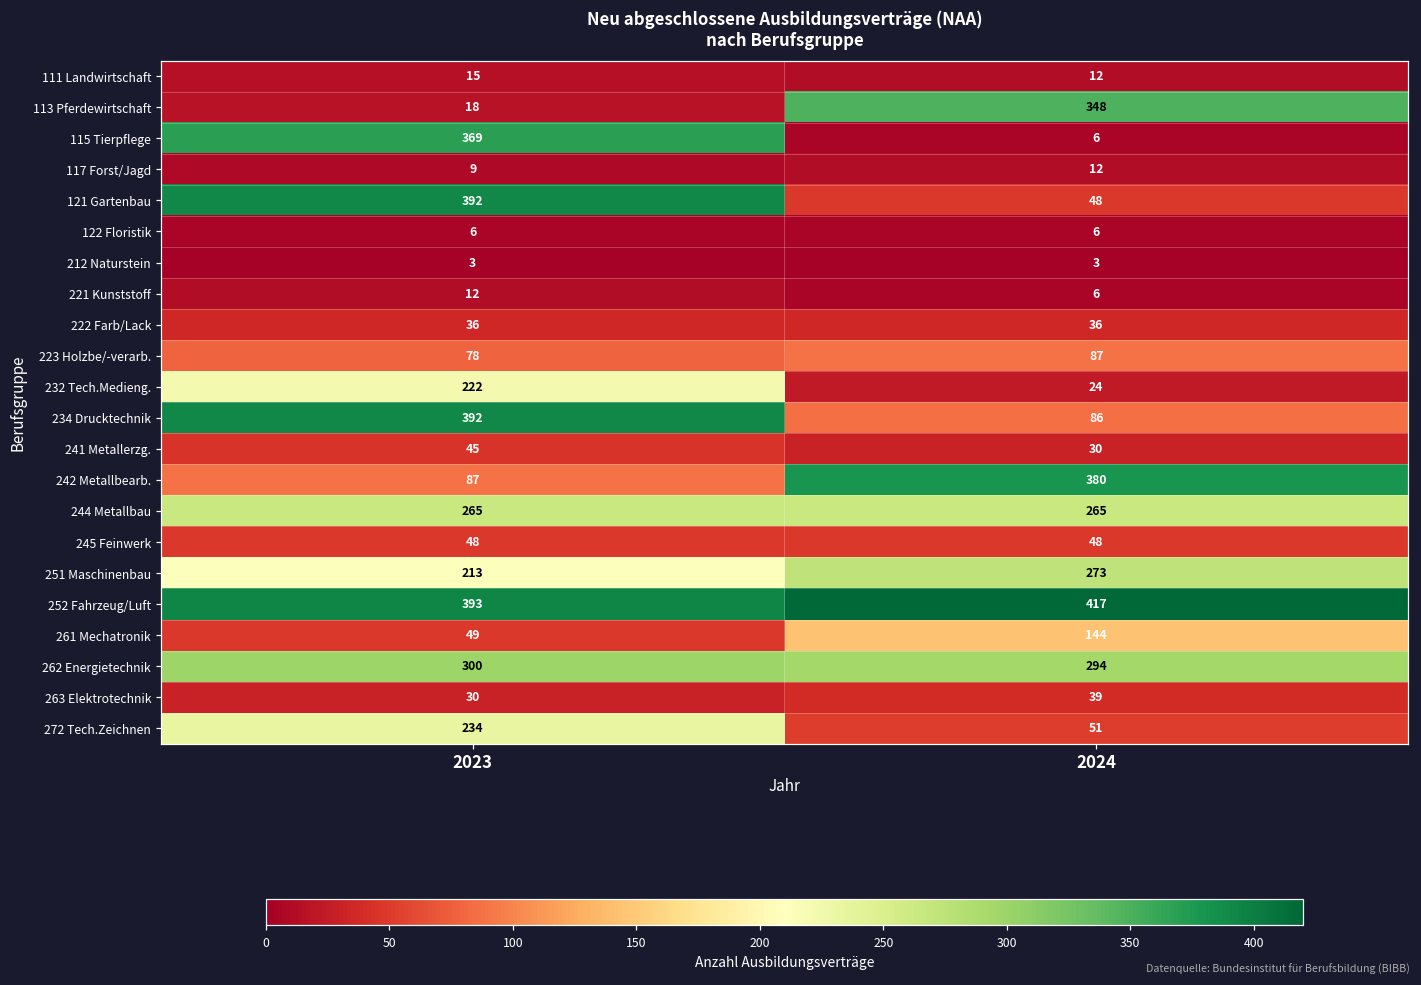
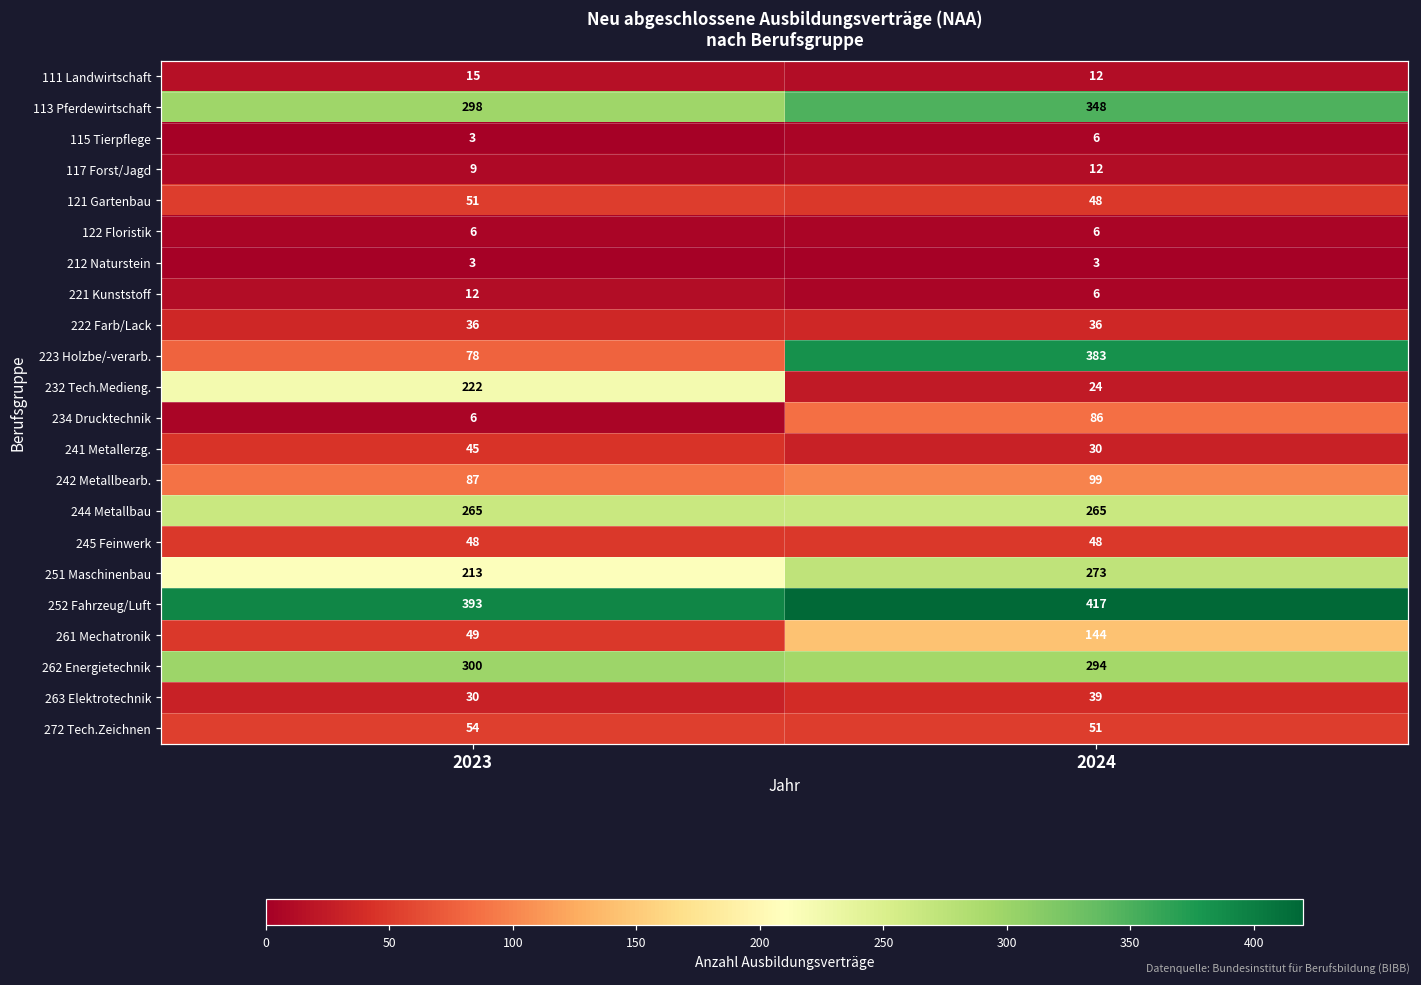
  {
    "111 Landwirtschaft": {
      "2023": 15,
      "2024": 12
    },
    "113 Pferdewirtschaft": {
-     "2023": 18,
+     "2023": 298,
      "2024": 348
    },
    "115 Tierpflege": {
-     "2023": 369,
+     "2023": 3,
      "2024": 6
    },
    "117 Forst/Jagd": {
      "2023": 9,
      "2024": 12
    },
    "121 Gartenbau": {
-     "2023": 392,
+     "2023": 51,
      "2024": 48
    },
    "122 Floristik": {
      "2023": 6,
      "2024": 6
    },
    "212 Naturstein": {
      "2023": 3,
      "2024": 3
    },
    "221 Kunststoff": {
      "2023": 12,
      "2024": 6
    },
    "222 Farb/Lack": {
      "2023": 36,
      "2024": 36
    },
    "223 Holzbe/-verarb.": {
      "2023": 78,
-     "2024": 87
+     "2024": 383
    },
    "232 Tech.Medieng.": {
      "2023": 222,
      "2024": 24
    },
    "234 Drucktechnik": {
-     "2023": 392,
+     "2023": 6,
      "2024": 86
    },
    "241 Metallerzg.": {
      "2023": 45,
      "2024": 30
    },
    "242 Metallbearb.": {
      "2023": 87,
-     "2024": 380
+     "2024": 99
    },
    "244 Metallbau": {
      "2023": 265,
      "2024": 265
    },
    "245 Feinwerk": {
      "2023": 48,
      "2024": 48
    },
    "251 Maschinenbau": {
      "2023": 213,
      "2024": 273
    },
    "252 Fahrzeug/Luft": {
      "2023": 393,
      "2024": 417
    },
    "261 Mechatronik": {
      "2023": 49,
      "2024": 144
    },
    "262 Energietechnik": {
      "2023": 300,
      "2024": 294
    },
    "263 Elektrotechnik": {
      "2023": 30,
      "2024": 39
    },
    "272 Tech.Zeichnen": {
-     "2023": 234,
+     "2023": 54,
      "2024": 51
    }
  }
